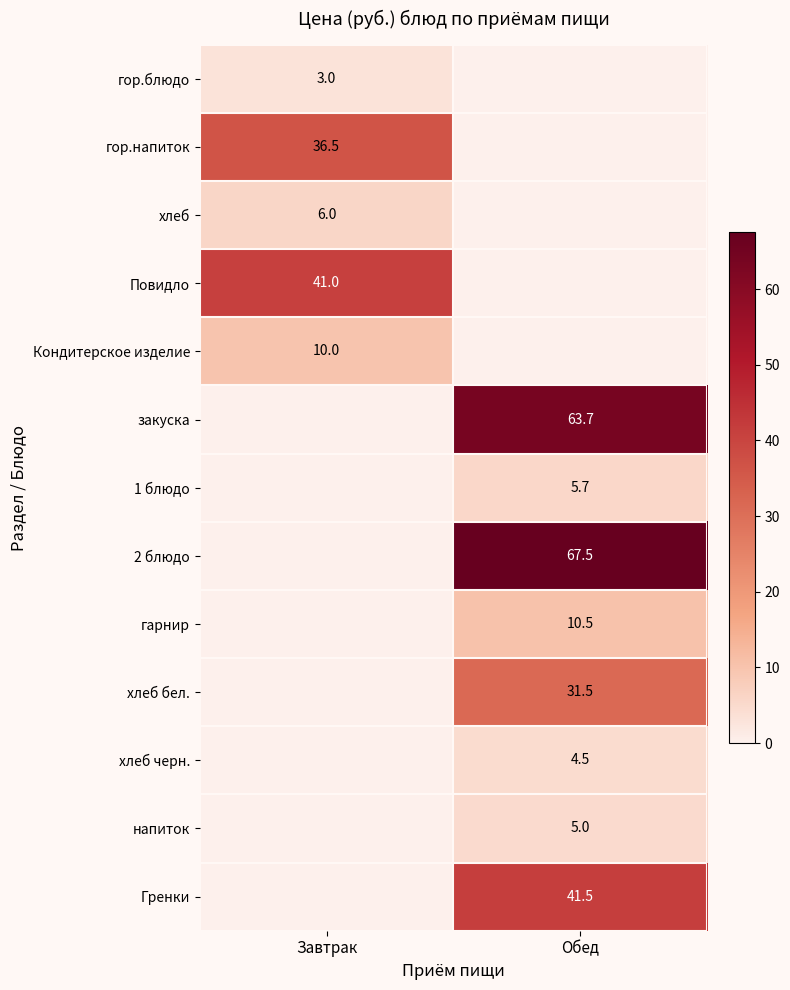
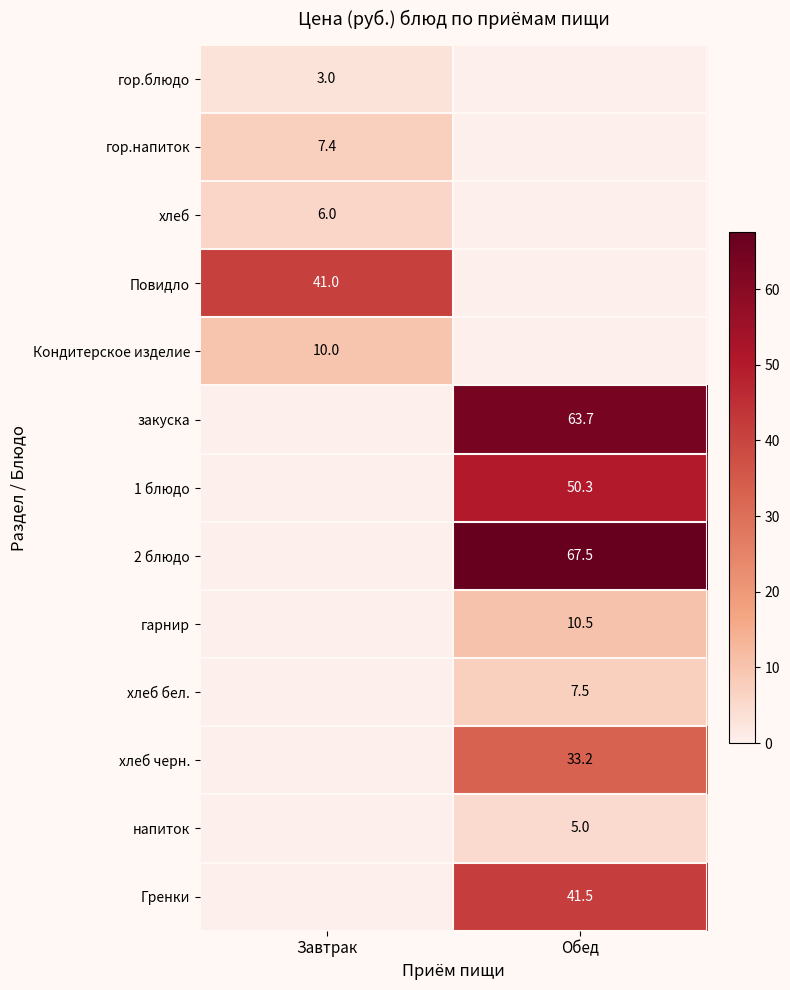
  {
    "гор.блюдо": {
      "Завтрак": 3.0
    },
    "гор.напиток": {
-     "Завтрак": 36.5
+     "Завтрак": 7.4
    },
    "хлеб": {
      "Завтрак": 6.0
    },
    "Повидло": {
      "Завтрак": 41.0
    },
    "Кондитерское изделие": {
      "Завтрак": 10.0
    },
    "закуска": {
      "Обед": 63.7
    },
    "1 блюдо": {
-     "Обед": 5.7
+     "Обед": 50.3
    },
    "2 блюдо": {
      "Обед": 67.5
    },
    "гарнир": {
      "Обед": 10.5
    },
    "хлеб бел.": {
-     "Обед": 31.5
+     "Обед": 7.5
    },
    "хлеб черн.": {
-     "Обед": 4.5
+     "Обед": 33.2
    },
    "напиток": {
      "Обед": 5.0
    },
    "Гренки": {
      "Обед": 41.5
    }
  }
